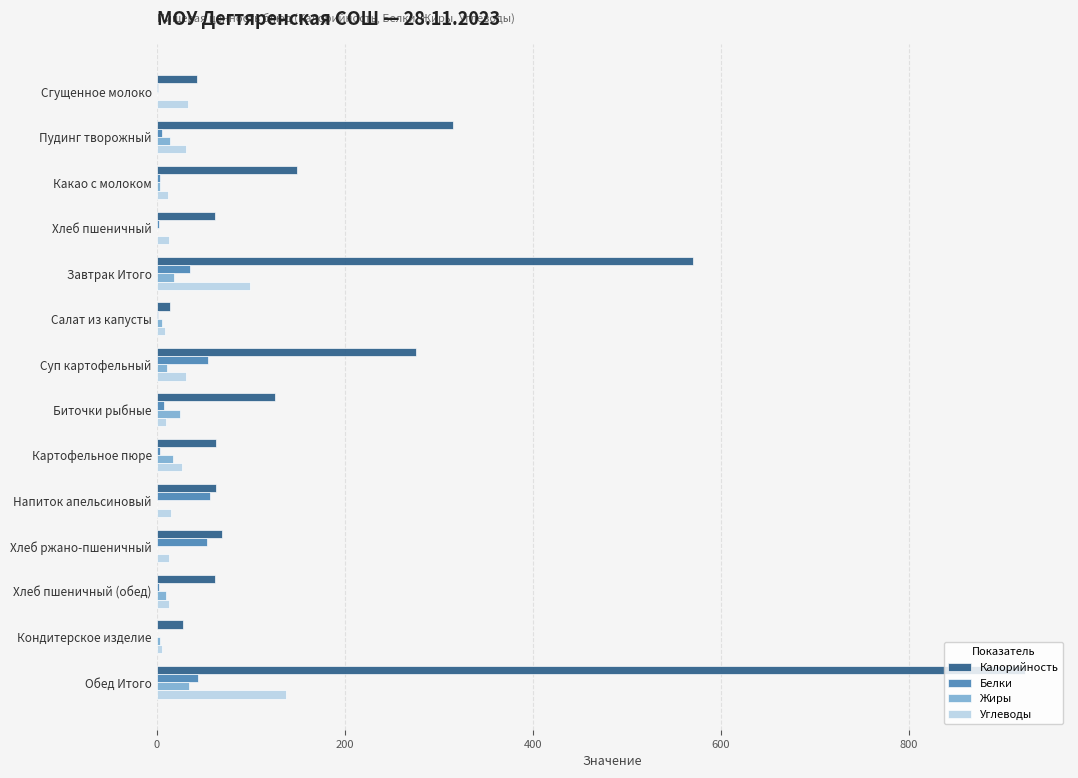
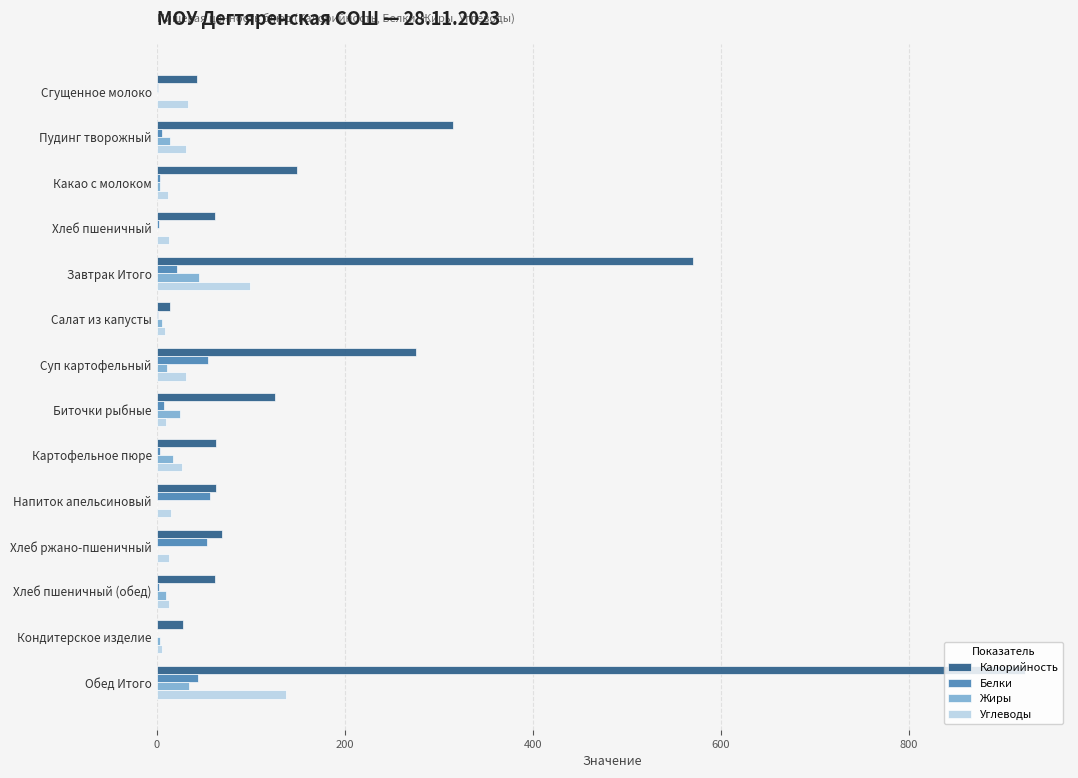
  {
    "Калорийность": {
      "Сгущенное молоко": 40,
      "Пудинг творожный": 320,
      "Какао с молоком": 150,
      "Хлеб пшеничный": 60,
      "Завтрак Итого": 570,
      "Салат из капусты": 10,
      "Суп картофельный": 280,
      "Биточки рыбные": 130,
      "Картофельное пюре": 60,
      "Напиток апельсиновый": 60,
      "Хлеб ржано-пшеничный": 70,
      "Хлеб пшеничный (обед)": 60,
      "Кондитерское изделие": 30
    },
    "Белки": {
      "Пудинг творожный": 10,
      "Какао с молоком": 0,
-     "Завтрак Итого": 40,
+     "Завтрак Итого": 20,
      "Суп картофельный": 50,
      "Биточки рыбные": 10,
      "Картофельное пюре": 0,
      "Напиток апельсиновый": 60,
      "Хлеб ржано-пшеничный": 50,
      "Обед Итого": 40
    },
    "Жиры": {
      "Сгущенное молоко": 0,
      "Пудинг творожный": 10,
      "Какао с молоком": 0,
-     "Завтрак Итого": 20,
+     "Завтрак Итого": 40,
      "Салат из капусты": 10,
      "Суп картофельный": 10,
      "Биточки рыбные": 20,
      "Картофельное пюре": 20,
      "Напиток апельсиновый": 0,
      "Хлеб пшеничный (обед)": 10,
      "Кондитерское изделие": 0,
      "Обед Итого": 30
    },
    "Углеводы": {
      "Сгущенное молоко": 30,
      "Пудинг творожный": 30,
      "Какао с молоком": 10,
      "Хлеб пшеничный": 10,
      "Завтрак Итого": 100,
      "Салат из капусты": 10,
      "Суп картофельный": 30,
      "Биточки рыбные": 10,
      "Картофельное пюре": 30,
      "Напиток апельсиновый": 20,
      "Хлеб ржано-пшеничный": 10,
      "Хлеб пшеничный (обед)": 10,
      "Кондитерское изделие": 10,
      "Обед Итого": 140
    }
  }
